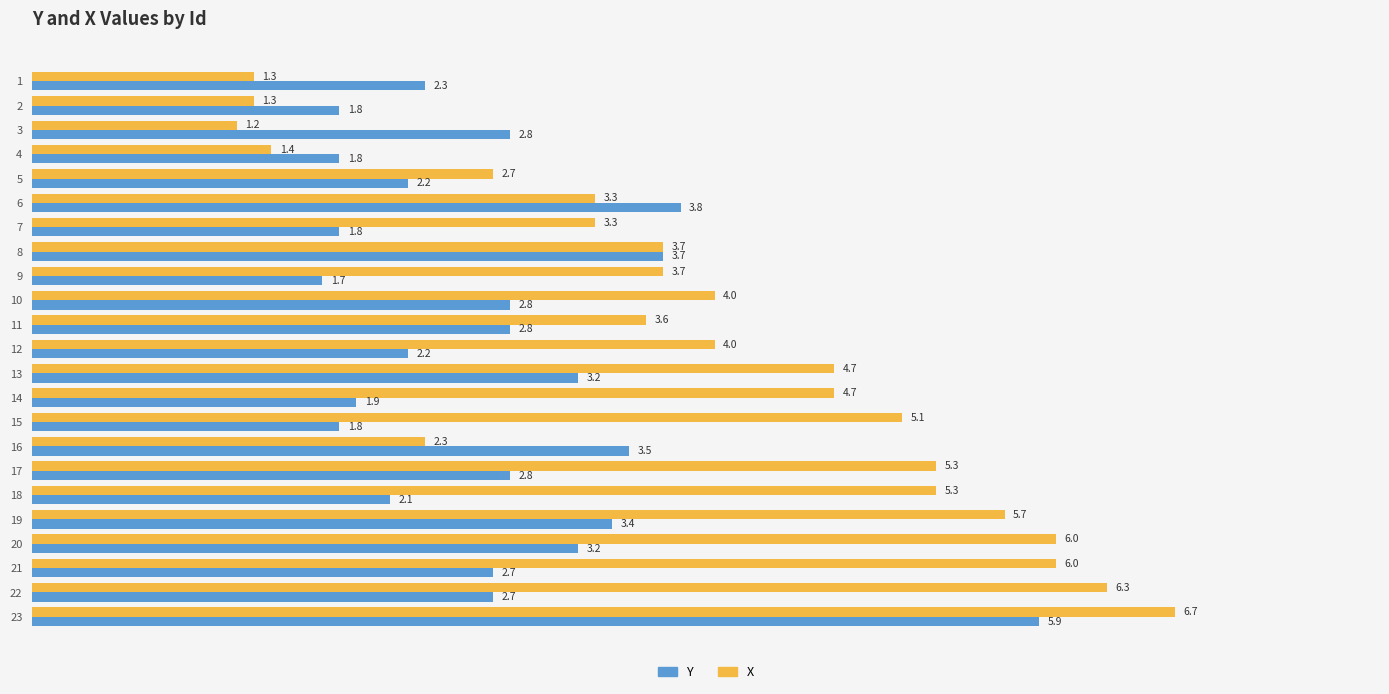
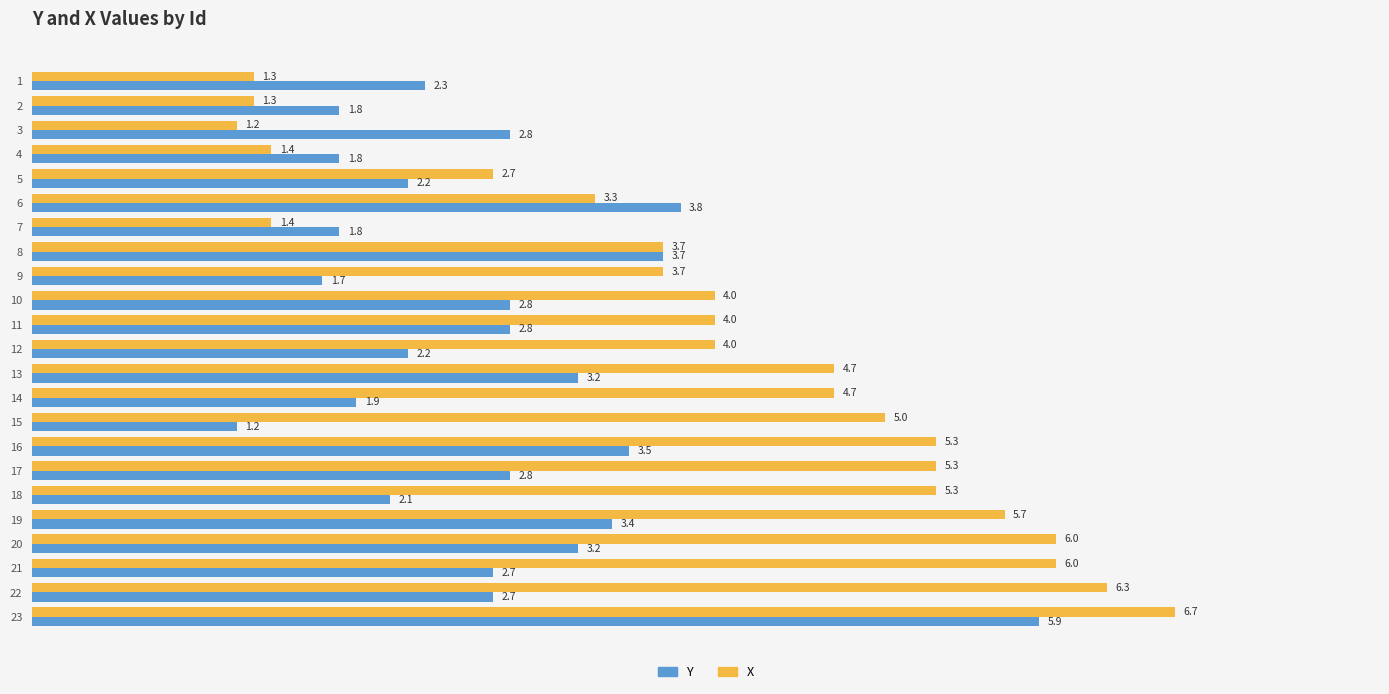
  {
    "Y": {
      "1": 2.3,
      "2": 1.8,
      "3": 2.8,
      "4": 1.8,
      "5": 2.2,
      "6": 3.8,
      "7": 1.8,
      "8": 3.7,
      "9": 1.7,
      "10": 2.8,
      "11": 2.8,
      "12": 2.2,
      "13": 3.2,
      "14": 1.9,
-     "15": 1.8,
+     "15": 1.2,
      "16": 3.5,
      "17": 2.8,
      "18": 2.1,
      "19": 3.4,
      "20": 3.2,
      "21": 2.7,
      "22": 2.7,
      "23": 5.9
    },
    "X": {
      "1": 1.3,
      "2": 1.3,
      "3": 1.2,
      "4": 1.4,
      "5": 2.7,
      "6": 3.3,
-     "7": 3.3,
+     "7": 1.4,
      "8": 3.7,
      "9": 3.7,
      "10": 4.0,
-     "11": 3.6,
+     "11": 4.0,
      "12": 4.0,
      "13": 4.7,
      "14": 4.7,
-     "15": 5.1,
-     "16": 2.3,
+     "15": 5.0,
+     "16": 5.3,
      "17": 5.3,
      "18": 5.3,
      "19": 5.7,
      "20": 6.0,
      "21": 6.0,
      "22": 6.3,
      "23": 6.7
    }
  }
